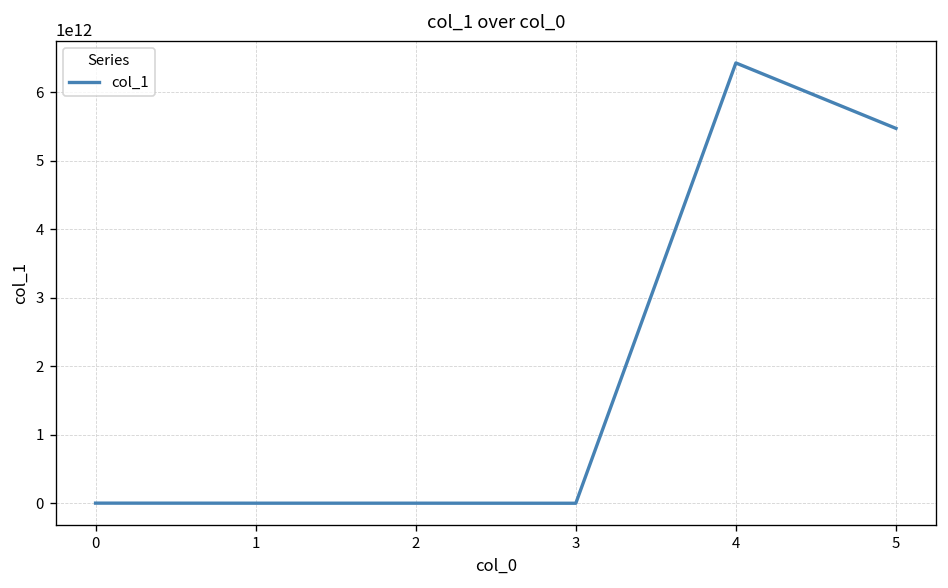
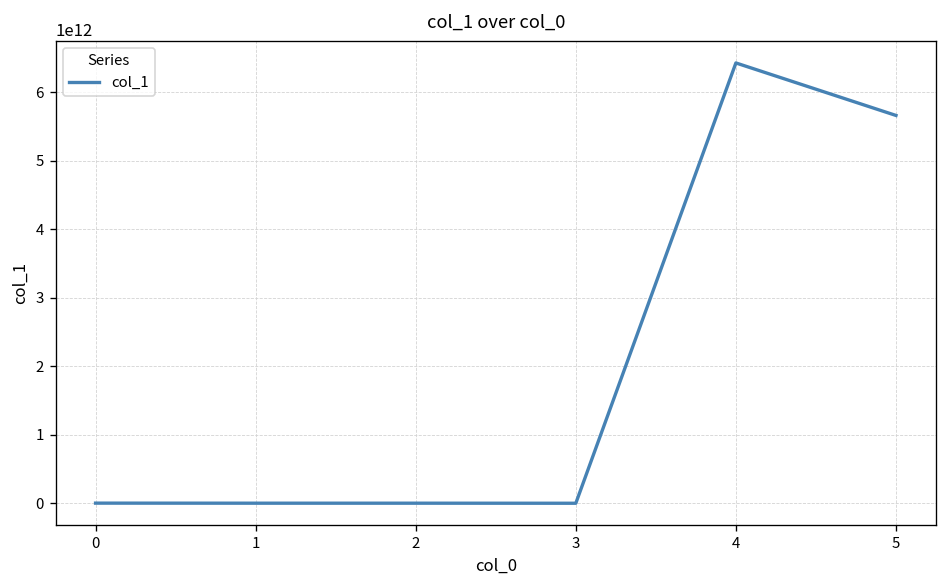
  {
    "0": 0,
    "1": 0,
    "2": 0,
    "3": 0,
    "4": 6400000000000,
-   "5": 5500000000000
+   "5": 5700000000000
  }
